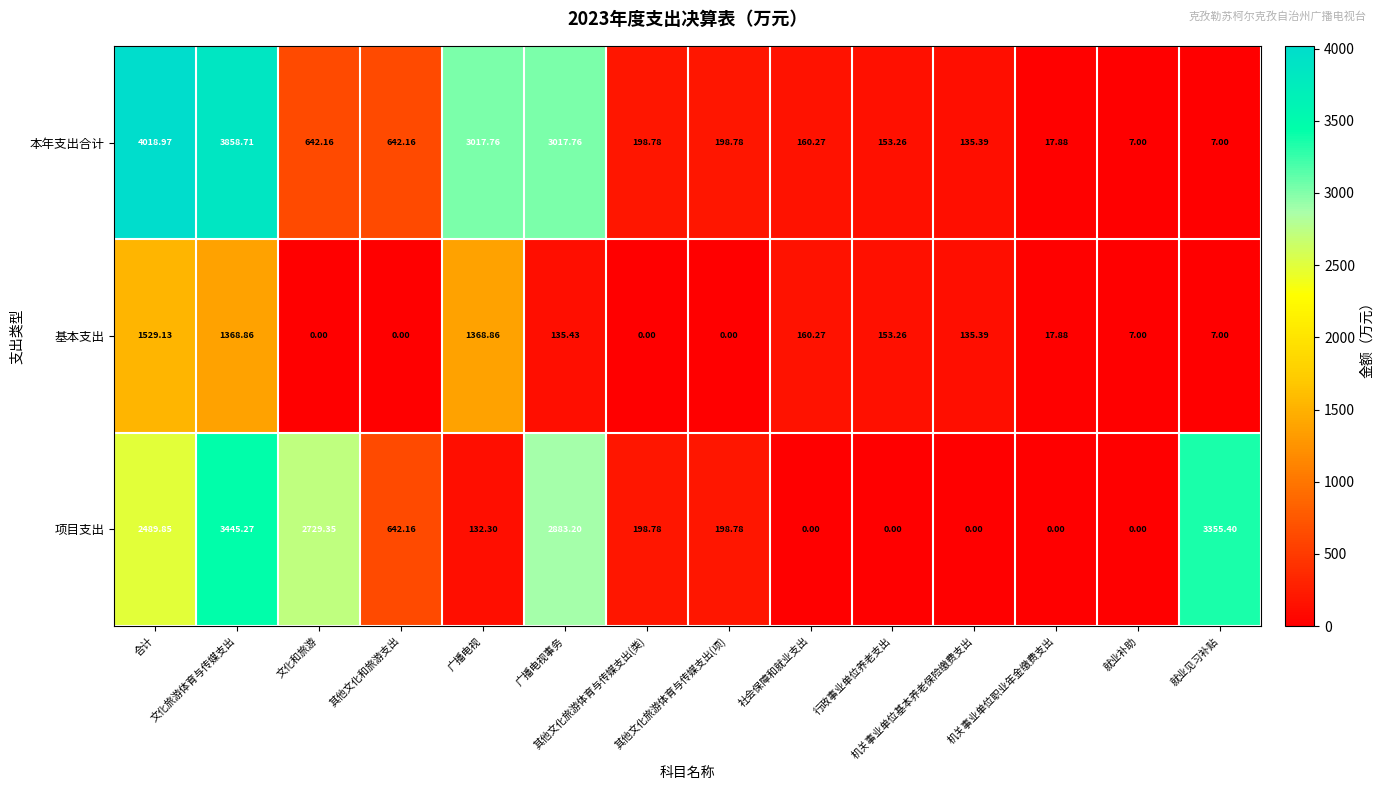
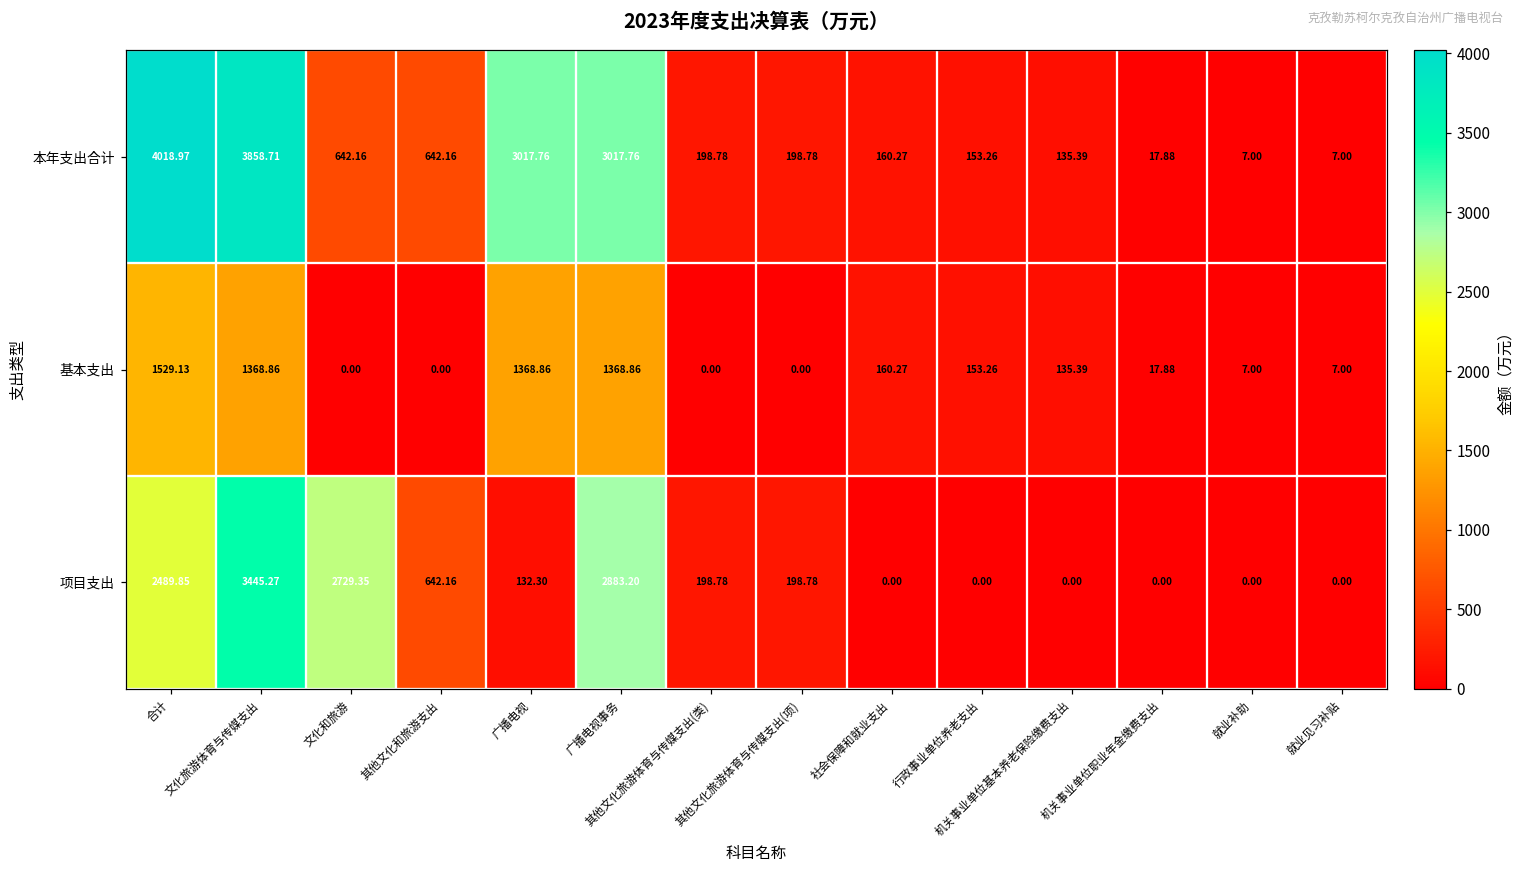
  {
    "本年支出合计": {
      "合计": 4018.97,
      "文化旅游体育与传媒支出": 3858.71,
      "文化和旅游": 642.16,
      "其他文化和旅游支出": 642.16,
      "广播电视": 3017.76,
      "广播电视事务": 3017.76,
      "其他文化旅游体育与传媒支出(类)": 198.78,
      "其他文化旅游体育与传媒支出(项)": 198.78,
      "社会保障和就业支出": 160.27,
      "行政事业单位养老支出": 153.26,
      "机关事业单位基本养老保险缴费支出": 135.39,
      "机关事业单位职业年金缴费支出": 17.88,
      "就业补助": 7.00,
      "就业见习补贴": 7.00
    },
    "基本支出": {
      "合计": 1529.13,
      "文化旅游体育与传媒支出": 1368.86,
      "文化和旅游": 0.00,
      "其他文化和旅游支出": 0.00,
      "广播电视": 1368.86,
-     "广播电视事务": 135.43,
+     "广播电视事务": 1368.86,
      "其他文化旅游体育与传媒支出(类)": 0.00,
      "其他文化旅游体育与传媒支出(项)": 0.00,
      "社会保障和就业支出": 160.27,
      "行政事业单位养老支出": 153.26,
      "机关事业单位基本养老保险缴费支出": 135.39,
      "机关事业单位职业年金缴费支出": 17.88,
      "就业补助": 7.00,
      "就业见习补贴": 7.00
    },
    "项目支出": {
      "合计": 2489.85,
      "文化旅游体育与传媒支出": 3445.27,
      "文化和旅游": 2729.35,
      "其他文化和旅游支出": 642.16,
      "广播电视": 132.30,
      "广播电视事务": 2883.20,
      "其他文化旅游体育与传媒支出(类)": 198.78,
      "其他文化旅游体育与传媒支出(项)": 198.78,
      "社会保障和就业支出": 0.00,
      "行政事业单位养老支出": 0.00,
      "机关事业单位基本养老保险缴费支出": 0.00,
      "机关事业单位职业年金缴费支出": 0.00,
      "就业补助": 0.00,
-     "就业见习补贴": 3355.40
+     "就业见习补贴": 0.00
    }
  }
